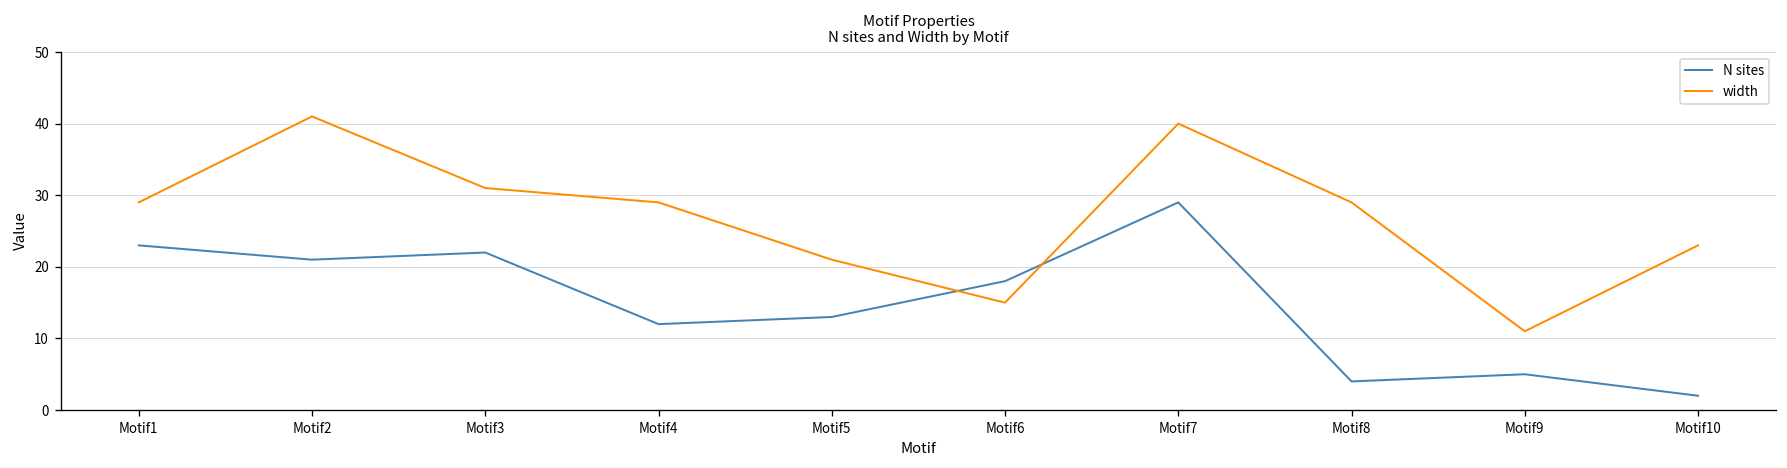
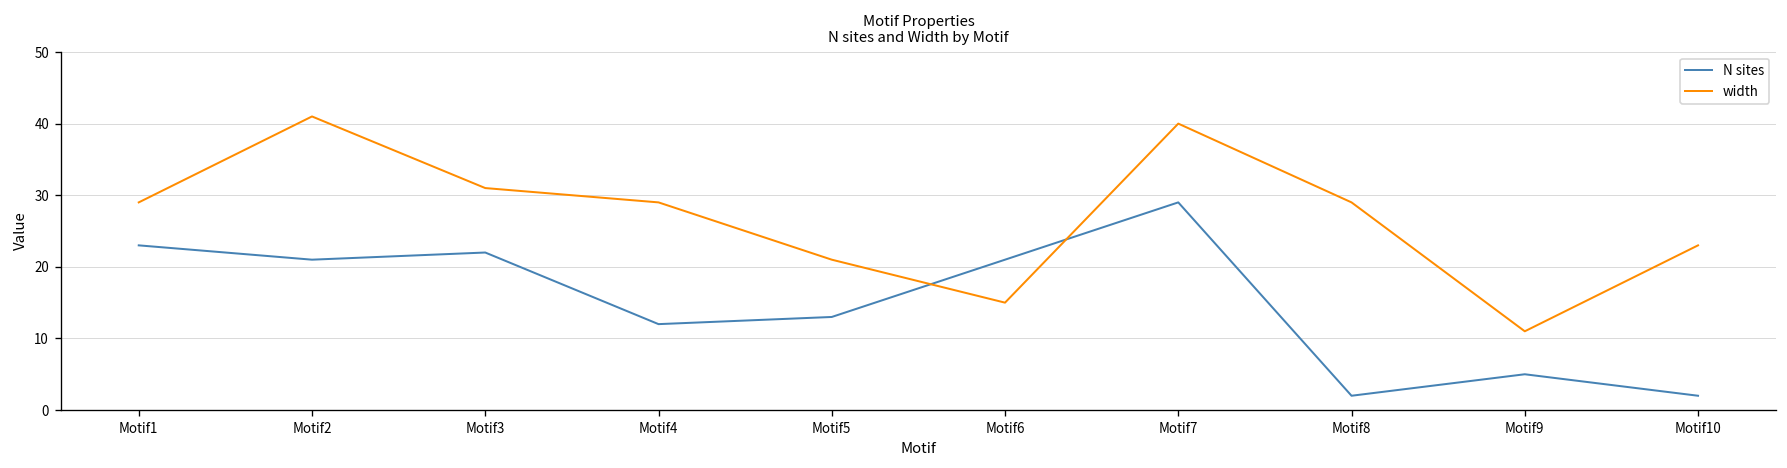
  {
    "N sites": {
      "Motif1": 23,
      "Motif2": 21,
      "Motif3": 22,
      "Motif4": 12,
      "Motif5": 13,
-     "Motif6": 18,
+     "Motif6": 21,
      "Motif7": 29,
-     "Motif8": 4,
+     "Motif8": 2,
      "Motif9": 5,
      "Motif10": 2
    },
    "width": {
      "Motif1": 29,
      "Motif2": 41,
      "Motif3": 31,
      "Motif4": 29,
      "Motif5": 21,
      "Motif6": 15,
      "Motif7": 40,
      "Motif8": 29,
      "Motif9": 11,
      "Motif10": 23
    }
  }
